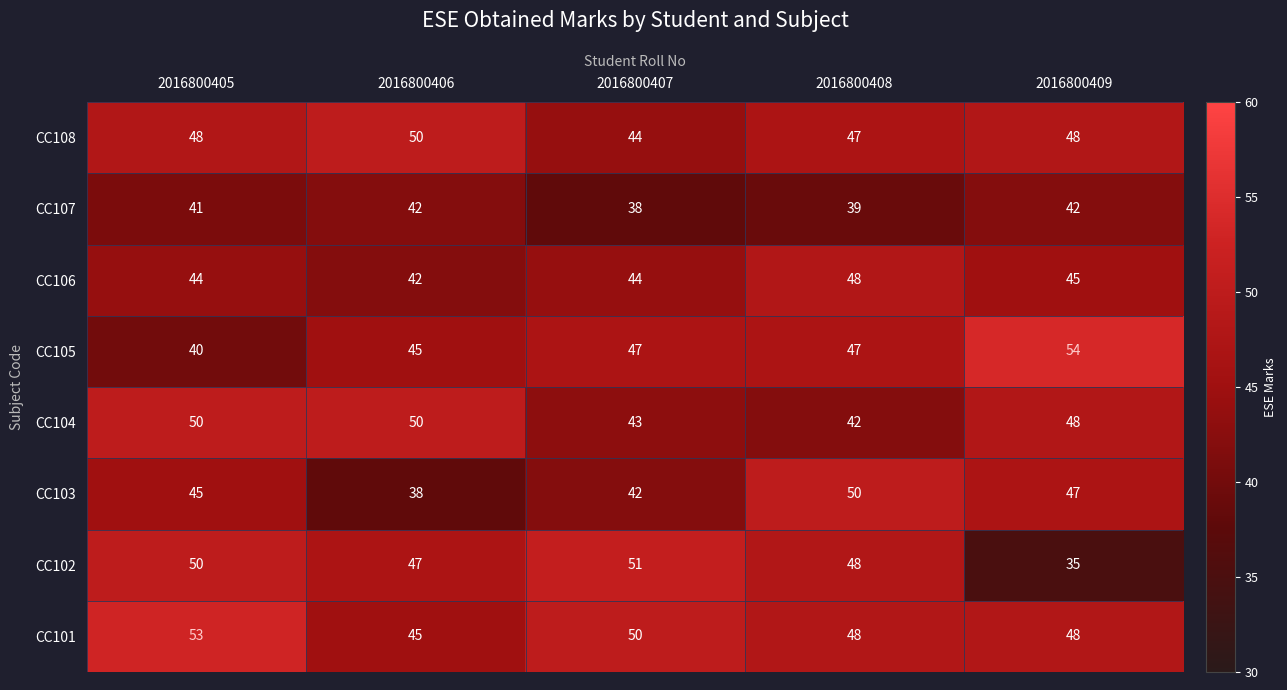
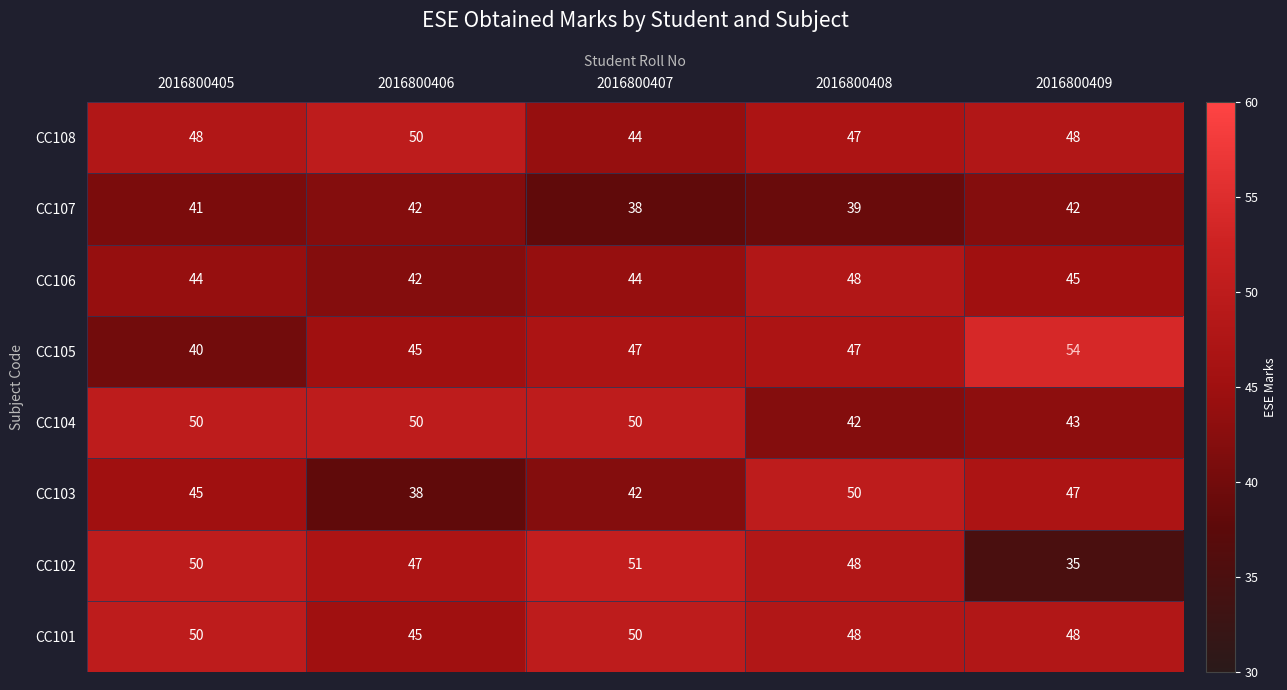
  {
    "CC108": {
      "2016800405": 48,
      "2016800406": 50,
      "2016800407": 44,
      "2016800408": 47,
      "2016800409": 48
    },
    "CC107": {
      "2016800405": 41,
      "2016800406": 42,
      "2016800407": 38,
      "2016800408": 39,
      "2016800409": 42
    },
    "CC106": {
      "2016800405": 44,
      "2016800406": 42,
      "2016800407": 44,
      "2016800408": 48,
      "2016800409": 45
    },
    "CC105": {
      "2016800405": 40,
      "2016800406": 45,
      "2016800407": 47,
      "2016800408": 47,
      "2016800409": 54
    },
    "CC104": {
      "2016800405": 50,
      "2016800406": 50,
-     "2016800407": 43,
+     "2016800407": 50,
      "2016800408": 42,
-     "2016800409": 48
+     "2016800409": 43
    },
    "CC103": {
      "2016800405": 45,
      "2016800406": 38,
      "2016800407": 42,
      "2016800408": 50,
      "2016800409": 47
    },
    "CC102": {
      "2016800405": 50,
      "2016800406": 47,
      "2016800407": 51,
      "2016800408": 48,
      "2016800409": 35
    },
    "CC101": {
-     "2016800405": 53,
+     "2016800405": 50,
      "2016800406": 45,
      "2016800407": 50,
      "2016800408": 48,
      "2016800409": 48
    }
  }
